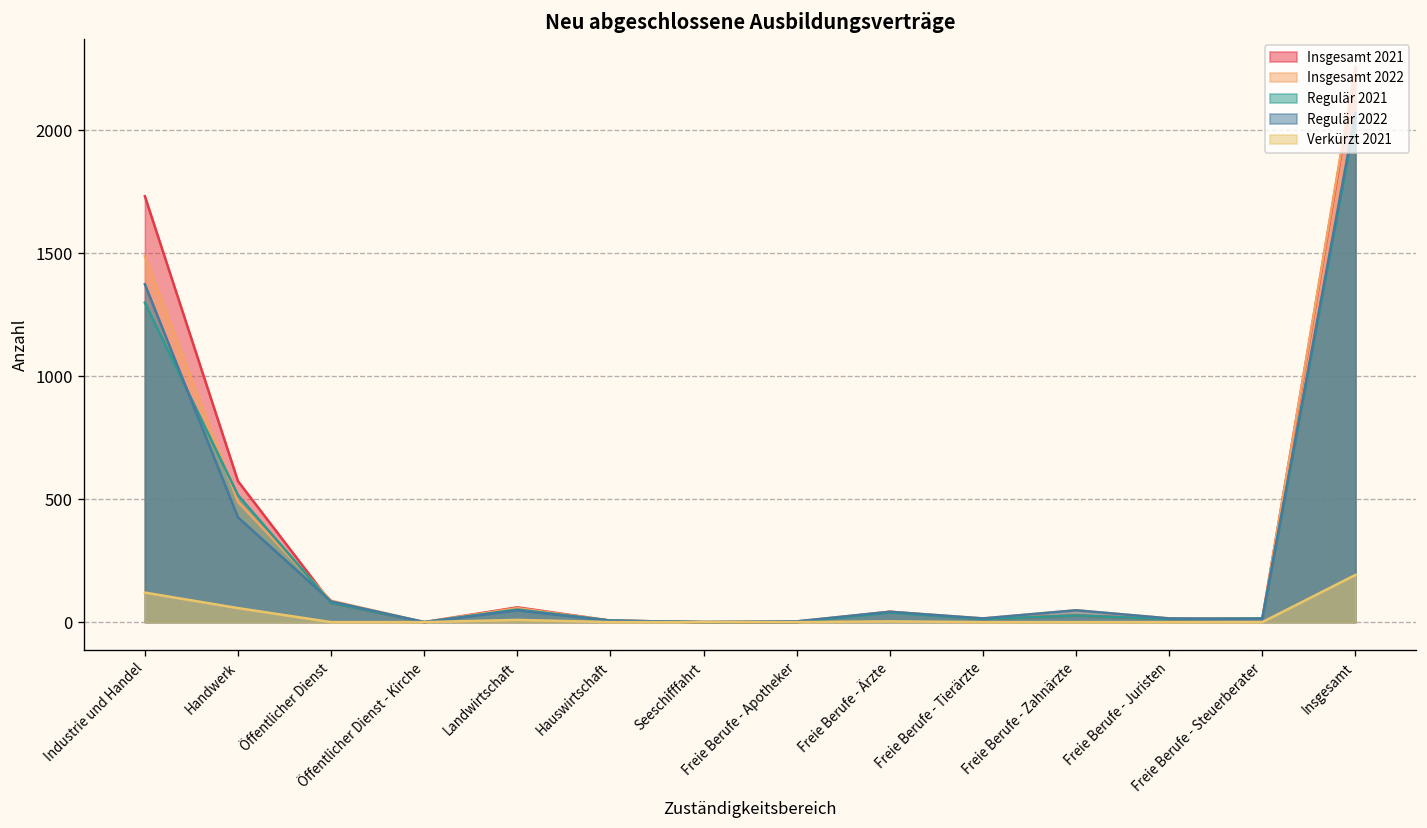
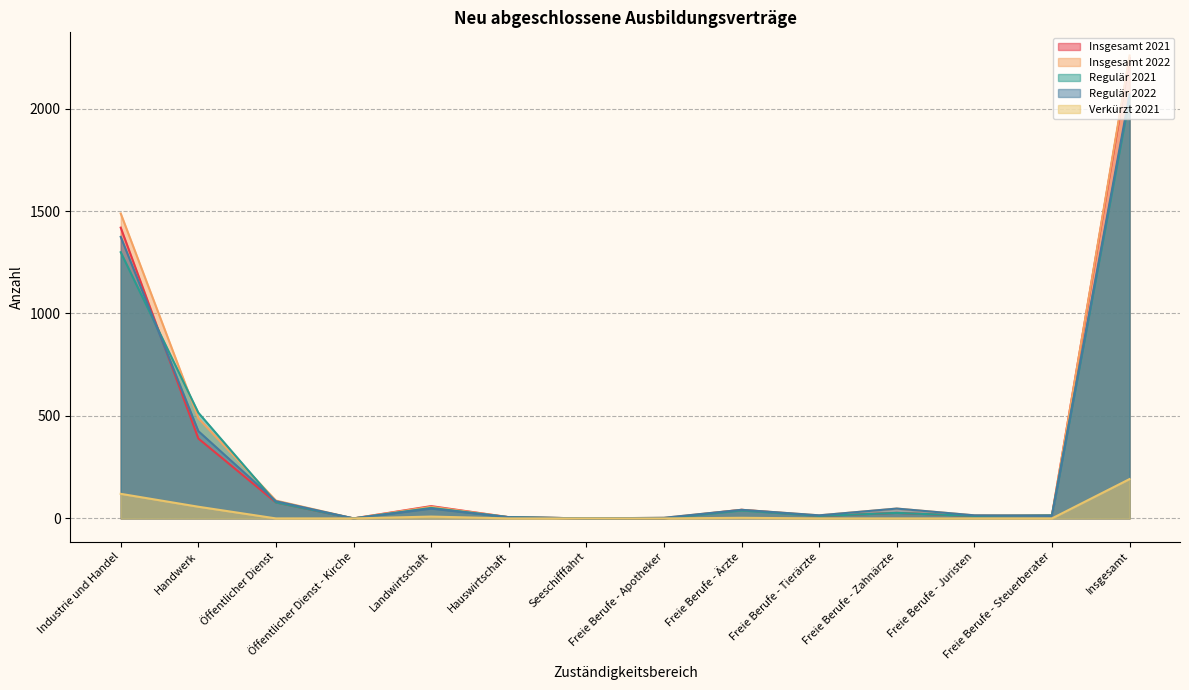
  {
    "Insgesamt 2021": {
-     "Industrie und Handel": 1730,
-     "Handwerk": 570
+     "Industrie und Handel": 1420,
+     "Handwerk": 390
    }
  }
